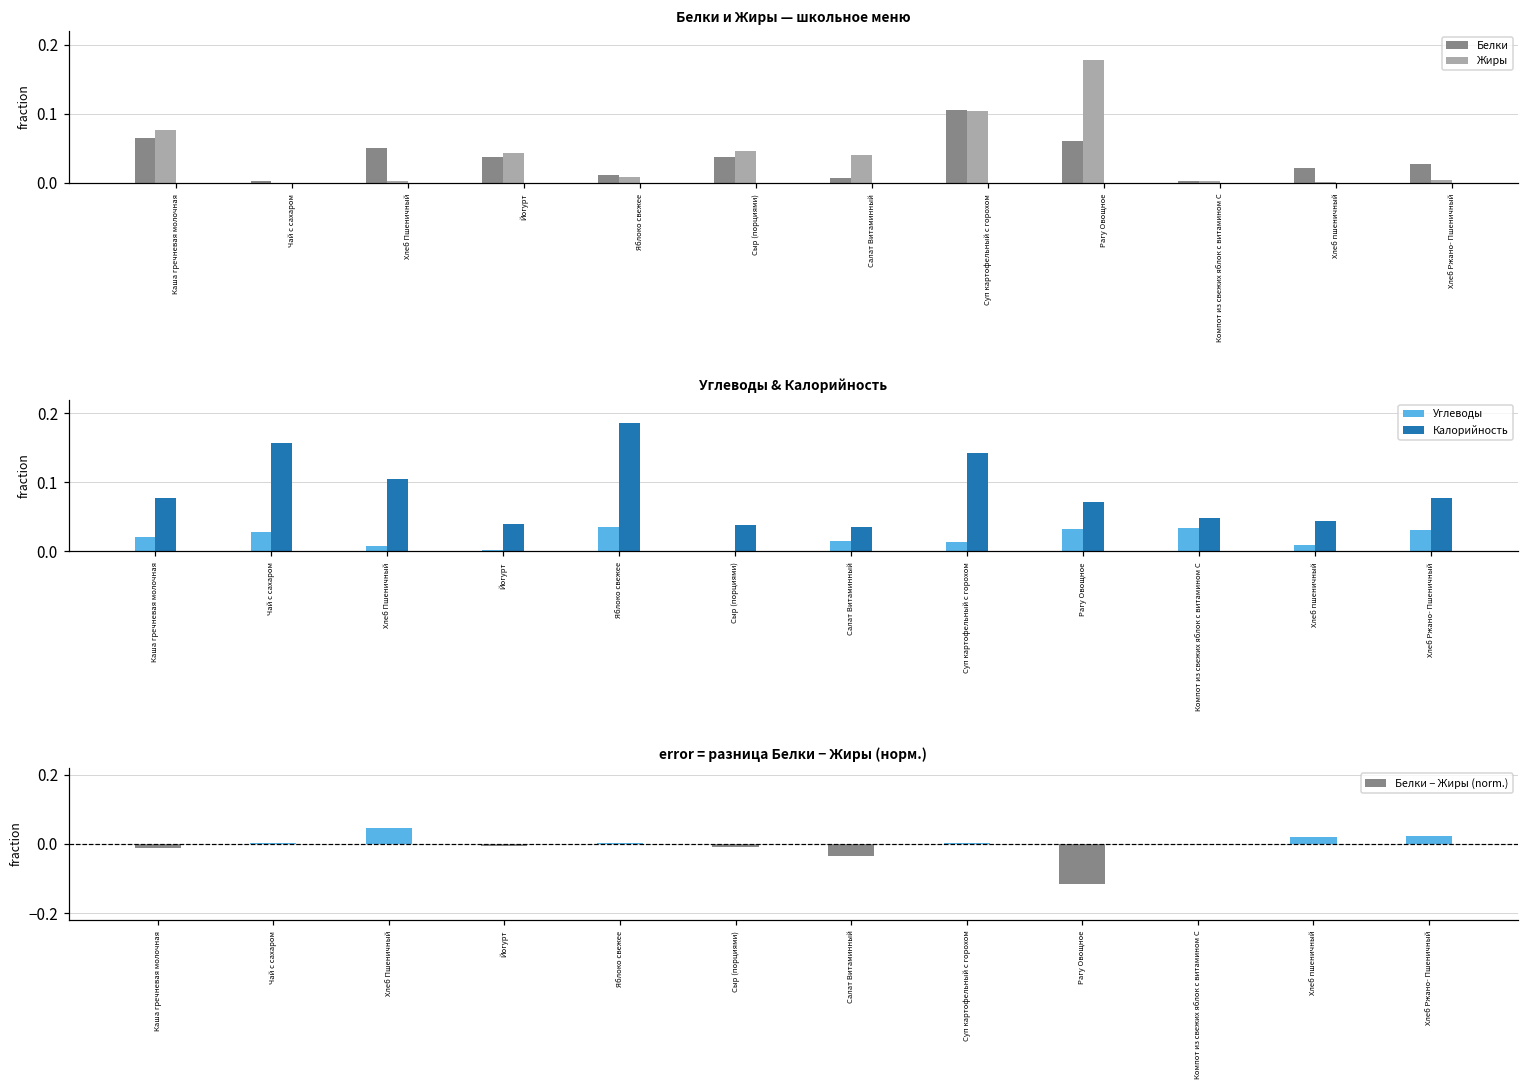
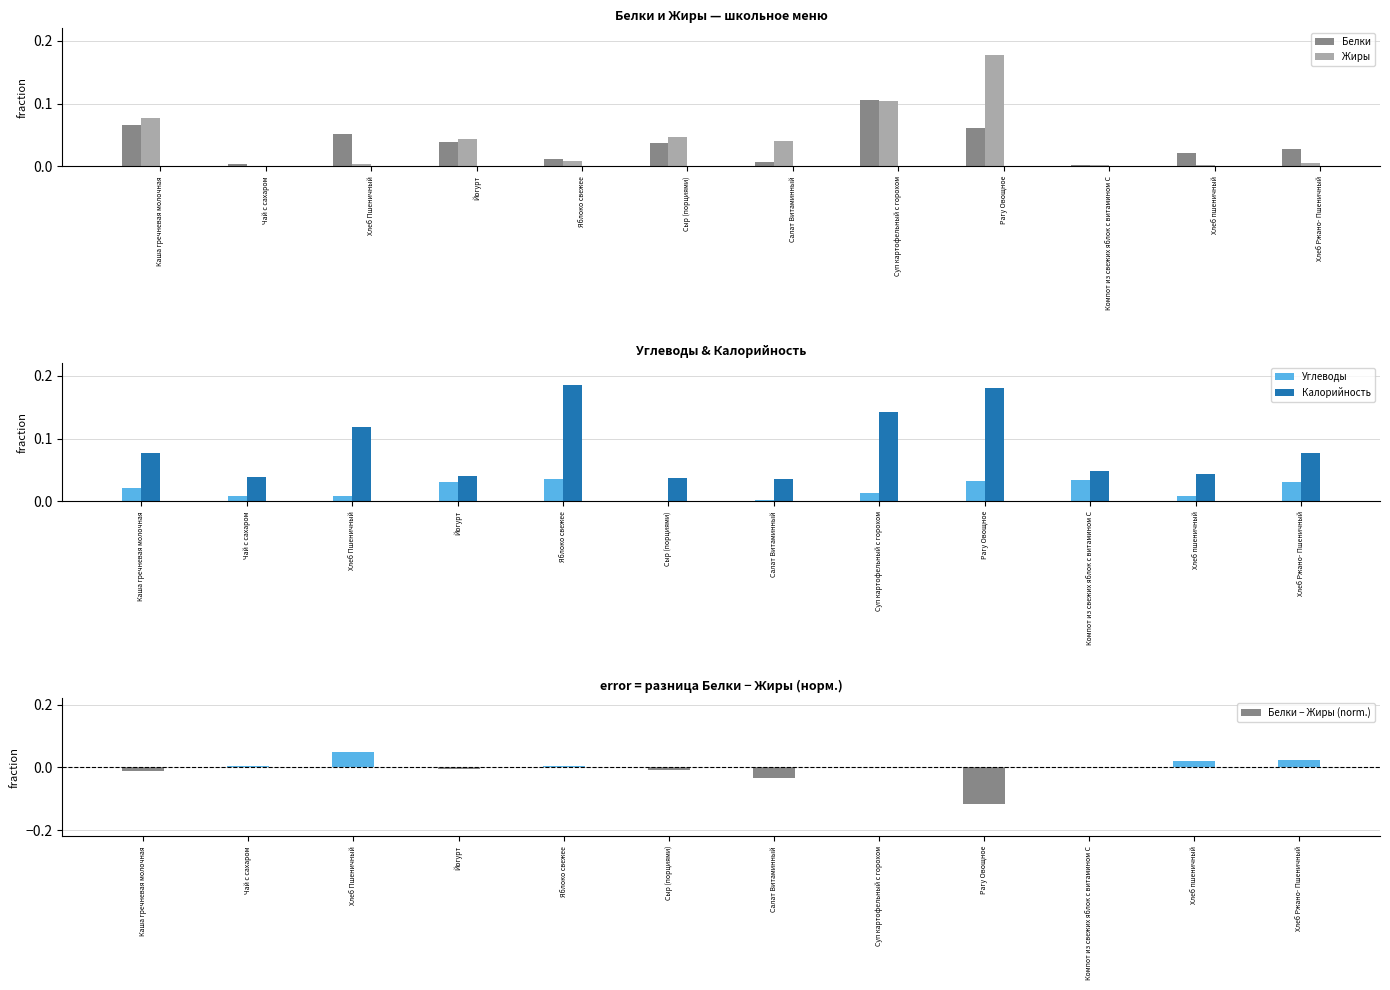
  {
    "Углеводы & Калорийность": {
      "Углеводы": {
        "Каша гречневая молочная": 0.02,
-       "Чай с сахаром": 0.03,
+       "Чай с сахаром": 0.01,
        "Хлеб Пшеничный": 0.01,
-       "Йогурт": 0.00,
+       "Йогурт": 0.03,
        "Яблоко свежее": 0.04,
        "Сыр (порциями)": 0.00,
-       "Салат Витаминный": 0.02,
+       "Салат Витаминный": 0.00,
        "Суп картофельный с горохом": 0.01,
        "Рагу Овощное": 0.03,
        "Компот из свежих яблок с витамином С": 0.03,
        "Хлеб пшеничный": 0.01,
        "Хлеб Ржано- Пшеничный": 0.03
      },
      "Калорийность": {
        "Каша гречневая молочная": 0.08,
-       "Чай с сахаром": 0.16,
-       "Хлеб Пшеничный": 0.10,
+       "Чай с сахаром": 0.04,
+       "Хлеб Пшеничный": 0.12,
        "Йогурт": 0.04,
        "Яблоко свежее": 0.19,
        "Сыр (порциями)": 0.04,
        "Салат Витаминный": 0.04,
        "Суп картофельный с горохом": 0.14,
-       "Рагу Овощное": 0.07,
+       "Рагу Овощное": 0.18,
        "Компот из свежих яблок с витамином С": 0.05,
        "Хлеб пшеничный": 0.04,
        "Хлеб Ржано- Пшеничный": 0.08
      }
    },
    "error = разница Белки − Жиры (норм.)": {
      "Каша гречневая молочная": -0.01,
      "Хлеб Пшеничный": 0.05,
      "Сыр (порциями)": -0.01,
      "Салат Витаминный": -0.03,
      "Рагу Овощное": -0.12,
      "Компот из свежих яблок с витамином С": 0.00,
      "Хлеб пшеничный": 0.02,
      "Хлеб Ржано- Пшеничный": 0.02
    }
  }
